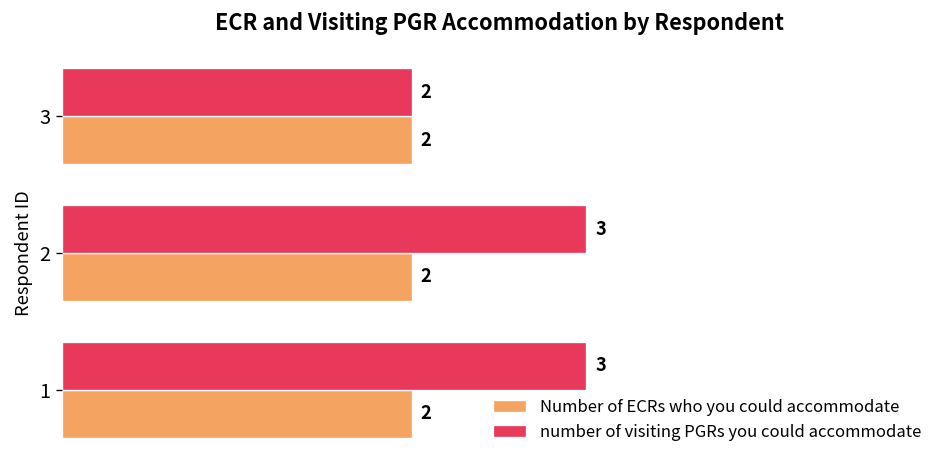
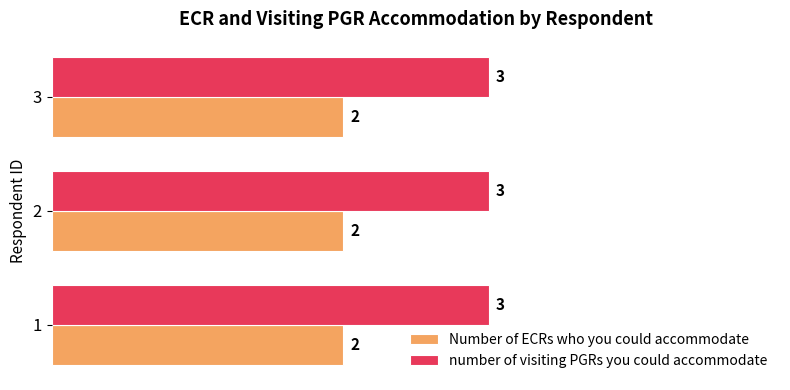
  {
    "Number of ECRs who you could accommodate": {
      "3": 2,
      "2": 2,
      "1": 2
    },
    "number of visiting PGRs you could accommodate": {
-     "3": 2,
+     "3": 3,
      "2": 3,
      "1": 3
    }
  }
